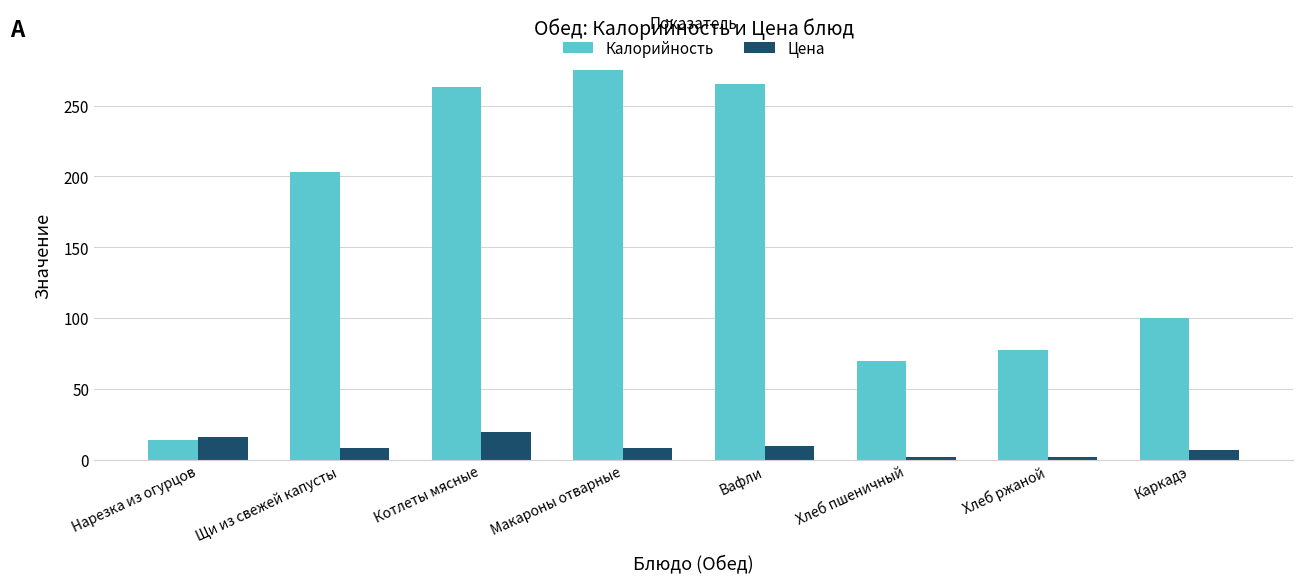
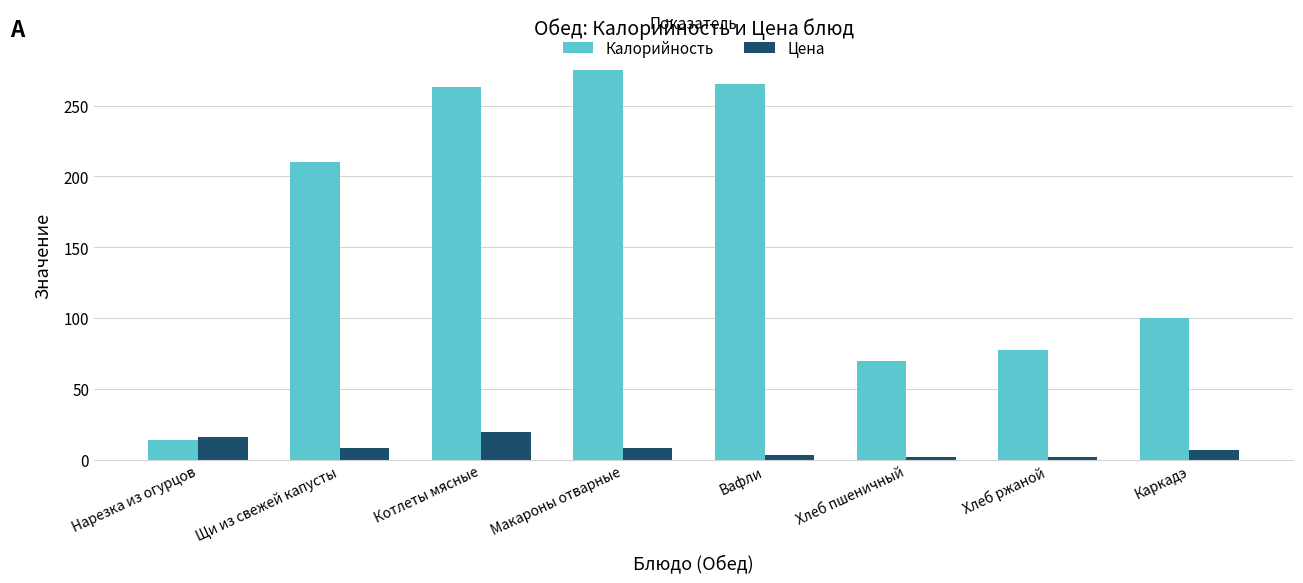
  {
    "Калорийность": {
      "Нарезка из огурцов": 14,
-     "Щи из свежей капусты": 203,
+     "Щи из свежей капусты": 211,
      "Котлеты мясные": 263,
      "Макароны отварные": 275,
      "Вафли": 265,
      "Хлеб пшеничный": 70,
      "Хлеб ржаной": 77,
      "Каркадэ": 100
    },
    "Цена": {
      "Нарезка из огурцов": 16,
      "Щи из свежей капусты": 8,
      "Котлеты мясные": 20,
      "Макароны отварные": 9,
-     "Вафли": 10,
+     "Вафли": 4,
      "Хлеб пшеничный": 2,
      "Хлеб ржаной": 2,
      "Каркадэ": 7
    }
  }
